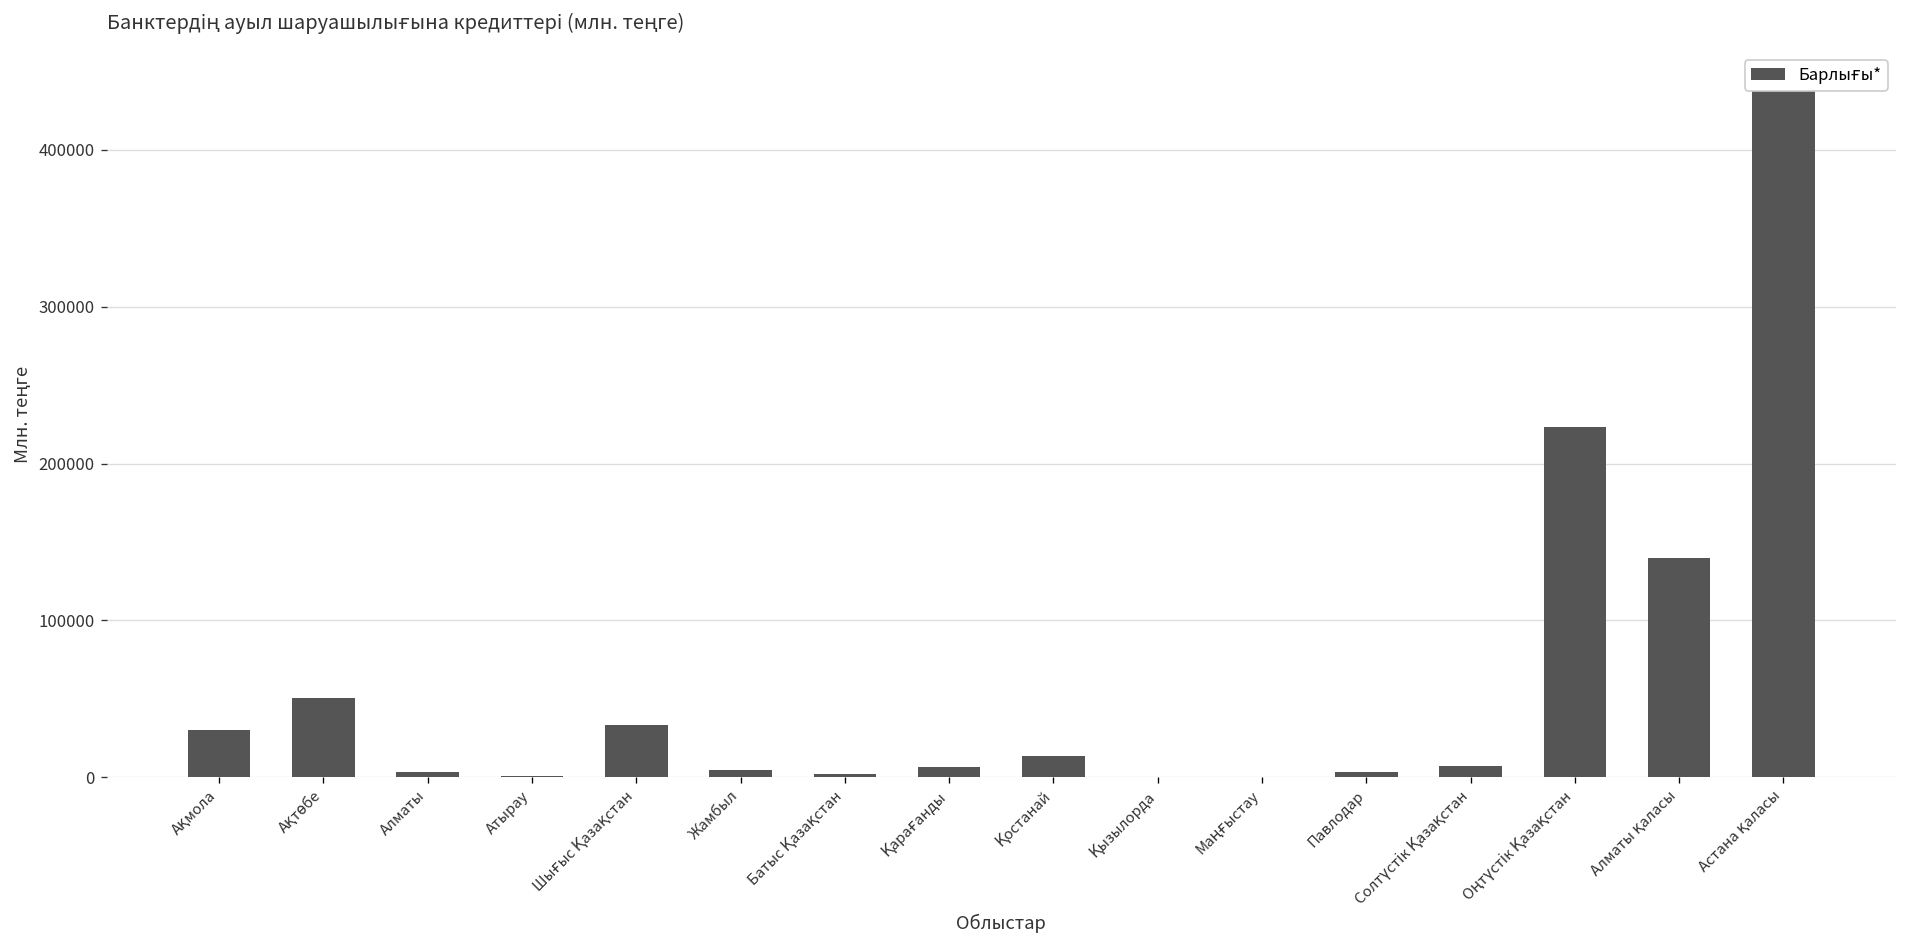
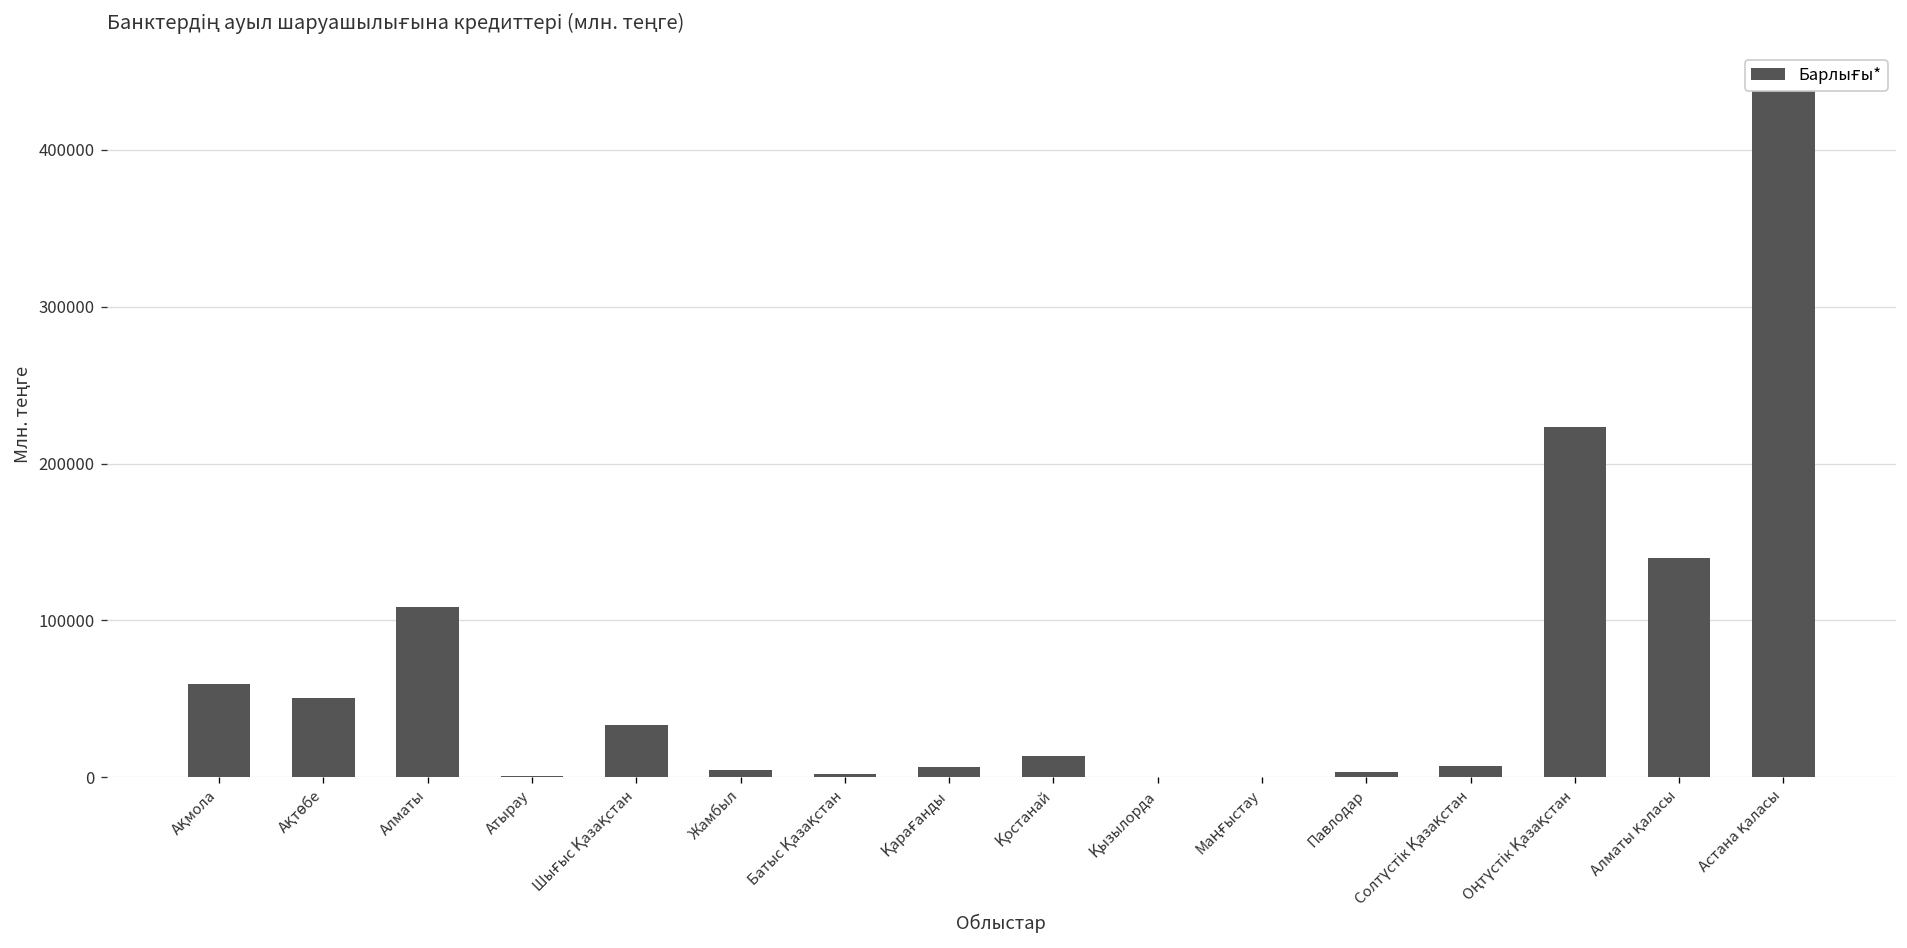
  {
-   "Ақмола": 30000,
+   "Ақмола": 59000,
    "Ақтөбе": 50000,
-   "Алматы": 3000,
+   "Алматы": 109000,
    "Шығыс Қазақстан": 33000,
    "Жамбыл": 4000,
    "Батыс Қазақстан": 2000,
    "Қарағанды": 7000,
    "Қостанай": 13000,
    "Павлодар": 3000,
    "Солтүстік Қазақстан": 7000,
    "Оңтүстік Қазақстан": 223000,
    "Алматы қаласы": 140000
  }
